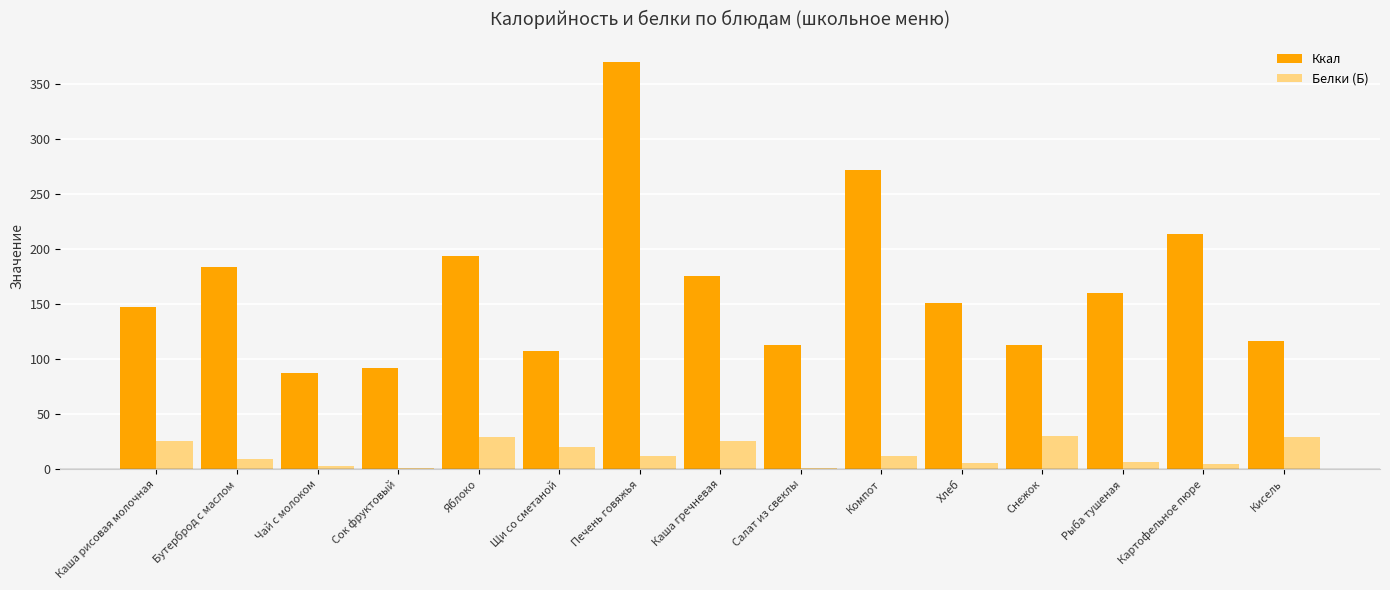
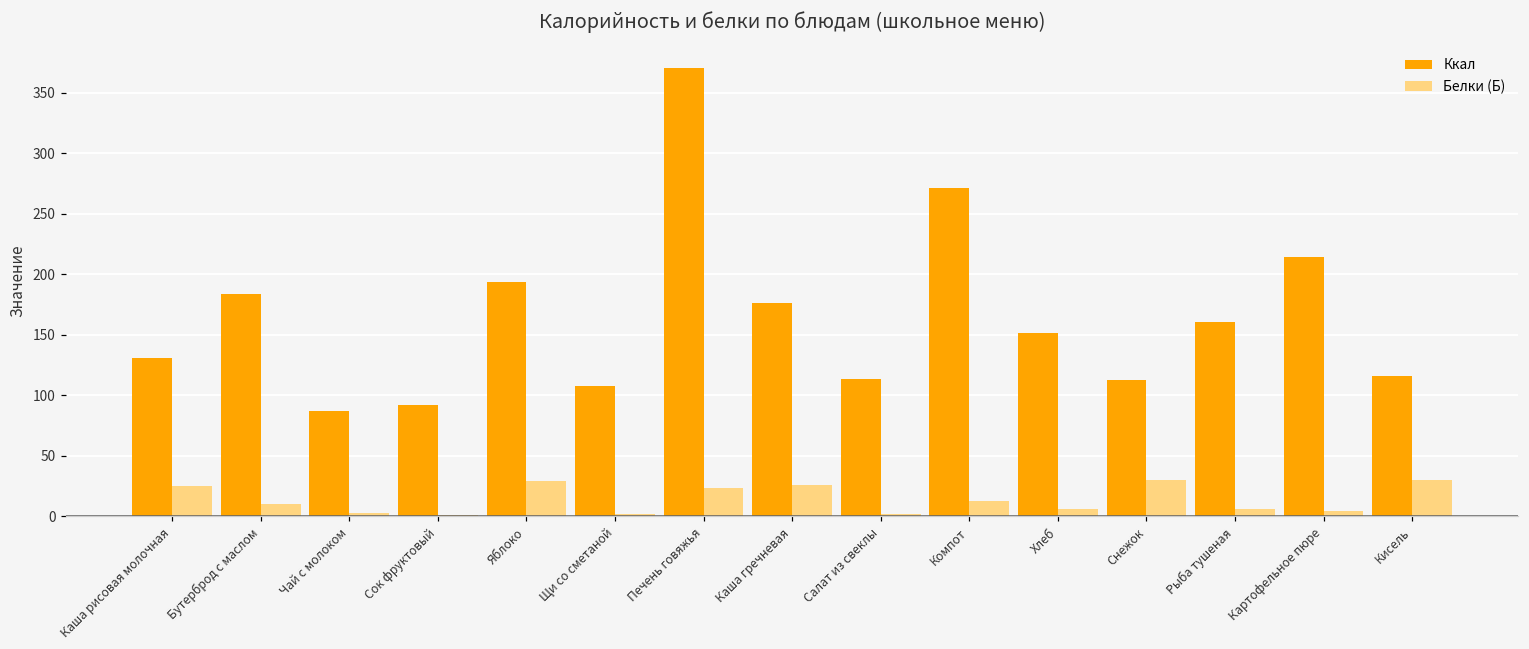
  {
    "Ккал": {
-     "Каша рисовая молочная": 147,
+     "Каша рисовая молочная": 131,
      "Бутерброд с маслом": 184,
      "Чай с молоком": 87,
      "Сок фруктовый": 92,
      "Яблоко": 194,
      "Щи со сметаной": 108,
      "Печень говяжья": 370,
      "Каша гречневая": 176,
      "Салат из свеклы": 113,
      "Компот": 272,
      "Хлеб": 151,
      "Снежок": 113,
      "Рыба тушеная": 160,
      "Картофельное пюре": 214,
      "Кисель": 116
    },
    "Белки (Б)": {
      "Каша рисовая молочная": 25,
      "Бутерброд с маслом": 10,
      "Чай с молоком": 3,
      "Яблоко": 29,
-     "Щи со сметаной": 20,
-     "Печень говяжья": 12,
+     "Щи со сметаной": 2,
+     "Печень говяжья": 23,
      "Каша гречневая": 25,
      "Компот": 12,
      "Хлеб": 6,
      "Снежок": 30,
      "Рыба тушеная": 6,
      "Картофельное пюре": 4,
      "Кисель": 30
    }
  }
